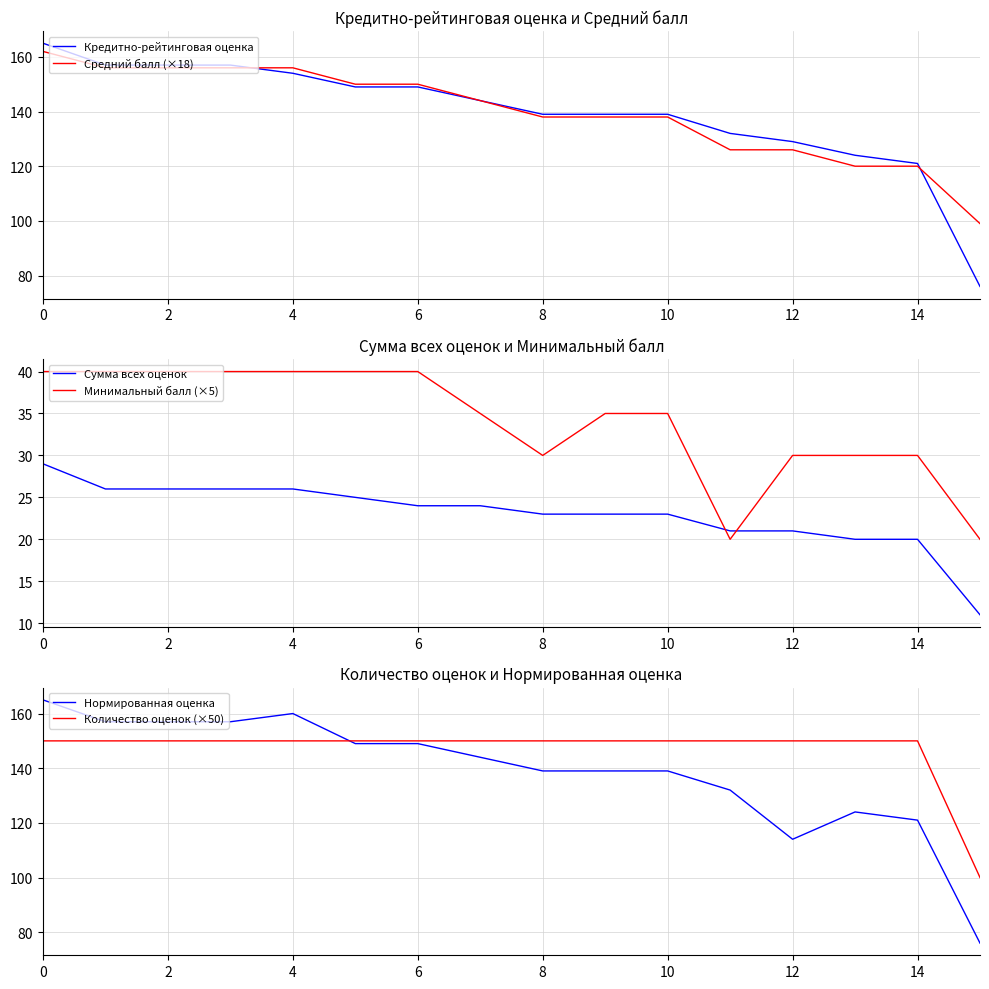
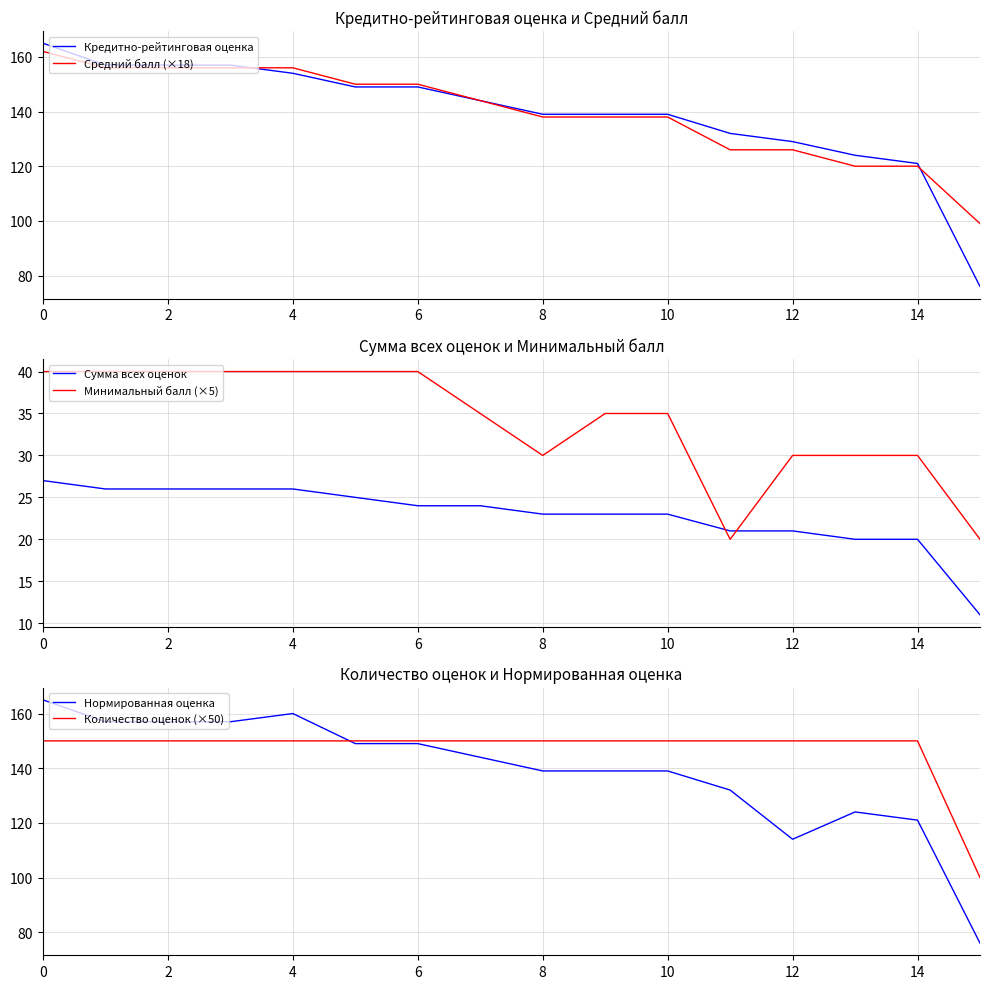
  {
    "Кредитно-рейтинговая оценка и Средний балл": {
      "Кредитно-рейтинговая оценка": {
        "0": 165,
        "4": 154,
        "6": 149,
        "8": 139,
        "10": 139,
        "12": 129,
        "14": 121
      },
      "Средний балл (×18)": {
        "0": 162,
        "4": 156,
        "6": 150,
        "8": 138,
        "10": 138,
        "12": 126,
        "14": 120
      }
    },
    "Сумма всех оценок и Минимальный балл": {
      "Сумма всех оценок": {
-       "0": 29,
+       "0": 27,
        "2": 26,
        "4": 26,
        "6": 24,
        "8": 23,
        "10": 23,
        "12": 21,
        "14": 20
      },
      "Минимальный балл (×5)": {
        "0": 40,
        "4": 40,
        "6": 40,
        "8": 30,
        "10": 35,
        "12": 30,
        "14": 30
      }
    },
    "Количество оценок и Нормированная оценка": {
      "Нормированная оценка": {
        "0": 165,
        "4": 160,
        "6": 149,
        "8": 139,
        "10": 139,
        "12": 114,
        "14": 121
      },
      "Количество оценок (×50)": {
        "0": 150,
        "2": 150,
        "4": 150,
        "6": 150,
        "8": 150,
        "10": 150,
        "12": 150,
        "14": 150
      }
    }
  }
